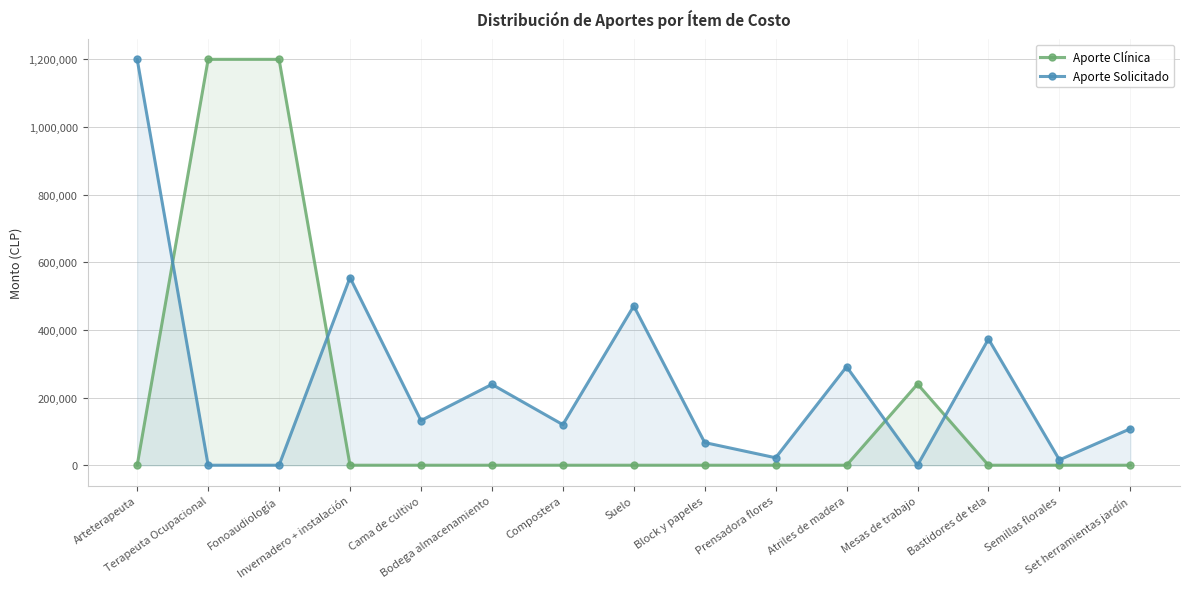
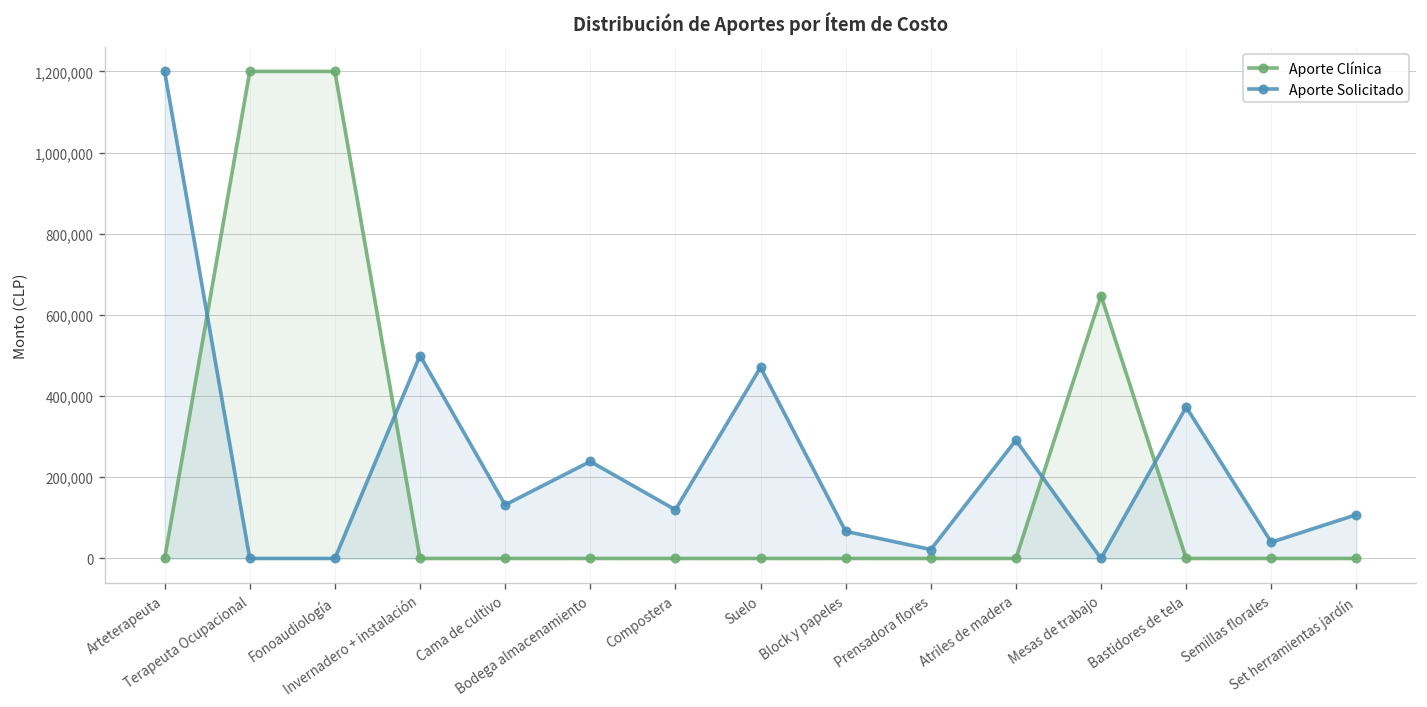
  {
    "Aporte Clínica": {
      "Arteterapeuta": "0",
      "Terapeuta Ocupacional": "1,200,000",
      "Fonoaudiología": "1,200,000",
      "Invernadero + instalación": "0",
      "Cama de cultivo": "0",
      "Bodega almacenamiento": "0",
      "Compostera": "0",
      "Suelo": "0",
      "Block y papeles": "0",
      "Prensadora flores": "0",
      "Atriles de madera": "0",
-     "Mesas de trabajo": "240,000",
+     "Mesas de trabajo": "650,000",
      "Bastidores de tela": "0",
      "Semillas florales": "0",
      "Set herramientas jardín": "0"
    },
    "Aporte Solicitado": {
      "Arteterapeuta": "1,200,000",
      "Terapeuta Ocupacional": "0",
      "Fonoaudiología": "0",
-     "Invernadero + instalación": "550,000",
+     "Invernadero + instalación": "500,000",
      "Cama de cultivo": "130,000",
      "Bodega almacenamiento": "240,000",
      "Compostera": "120,000",
      "Suelo": "470,000",
      "Block y papeles": "70,000",
      "Prensadora flores": "20,000",
      "Atriles de madera": "290,000",
      "Mesas de trabajo": "0",
      "Bastidores de tela": "370,000",
-     "Semillas florales": "20,000",
+     "Semillas florales": "40,000",
      "Set herramientas jardín": "110,000"
    }
  }
